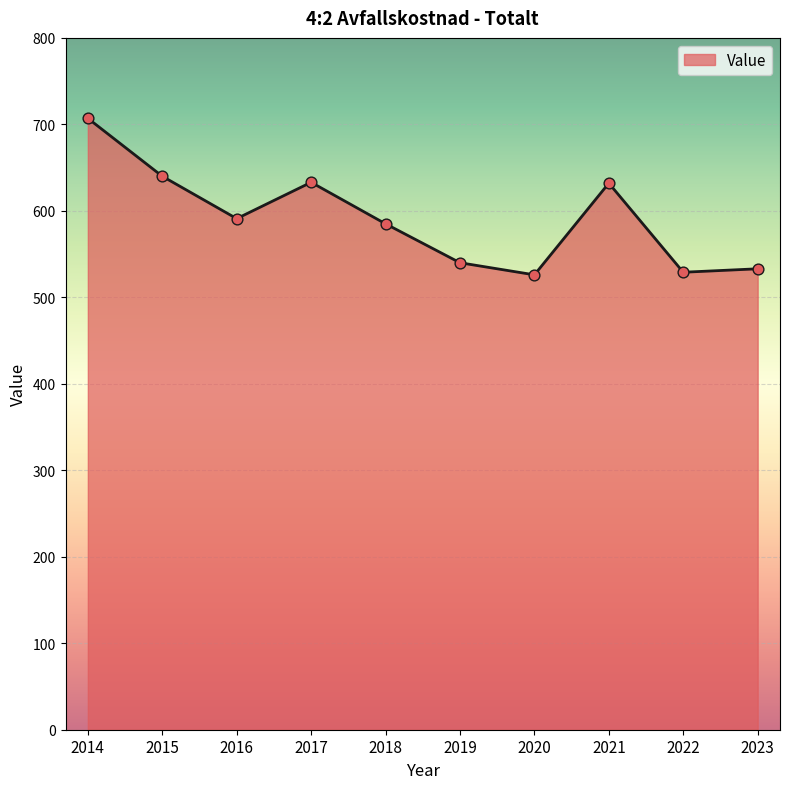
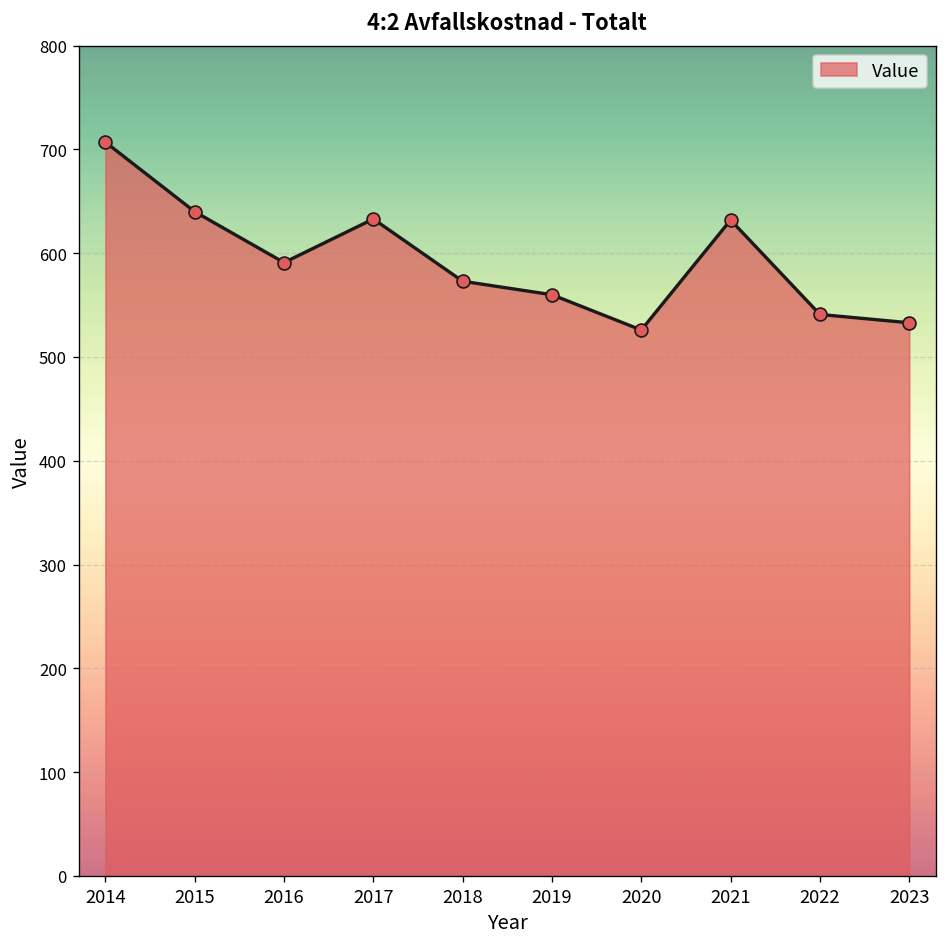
  {
    "2014": 710,
    "2015": 640,
    "2016": 590,
    "2017": 630,
-   "2018": 590,
-   "2019": 540,
+   "2018": 570,
+   "2019": 560,
    "2020": 530,
    "2021": 630,
-   "2022": 530,
+   "2022": 540,
    "2023": 530
  }
